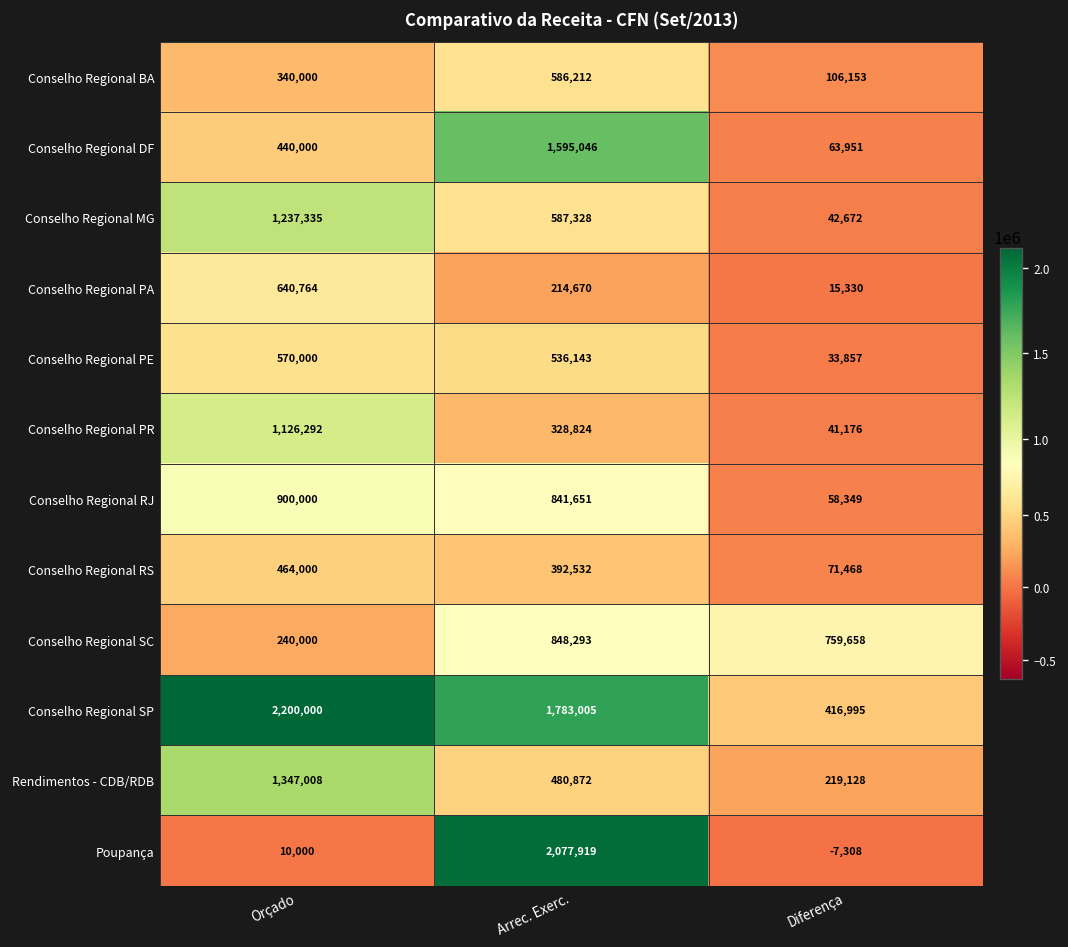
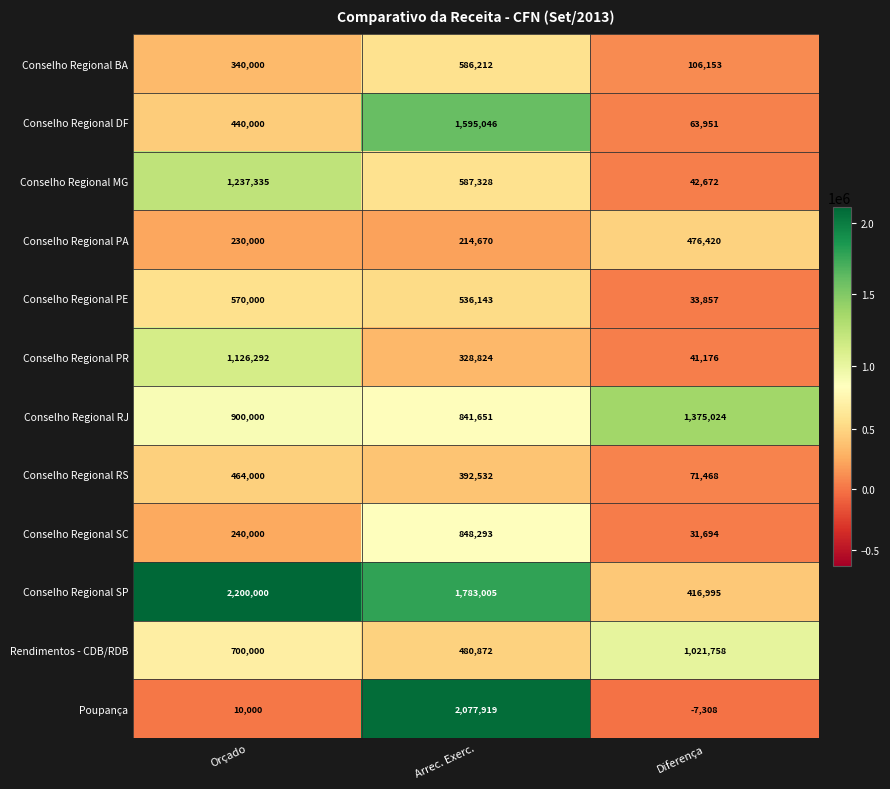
  {
    "Conselho Regional BA": {
      "Orçado": "340,000",
      "Arrec. Exerc.": "586,212",
      "Diferença": "106,153"
    },
    "Conselho Regional DF": {
      "Orçado": "440,000",
      "Arrec. Exerc.": "1,595,046",
      "Diferença": "63,951"
    },
    "Conselho Regional MG": {
      "Orçado": "1,237,335",
      "Arrec. Exerc.": "587,328",
      "Diferença": "42,672"
    },
    "Conselho Regional PA": {
-     "Orçado": "640,764",
+     "Orçado": "230,000",
      "Arrec. Exerc.": "214,670",
-     "Diferença": "15,330"
+     "Diferença": "476,420"
    },
    "Conselho Regional PE": {
      "Orçado": "570,000",
      "Arrec. Exerc.": "536,143",
      "Diferença": "33,857"
    },
    "Conselho Regional PR": {
      "Orçado": "1,126,292",
      "Arrec. Exerc.": "328,824",
      "Diferença": "41,176"
    },
    "Conselho Regional RJ": {
      "Orçado": "900,000",
      "Arrec. Exerc.": "841,651",
-     "Diferença": "58,349"
+     "Diferença": "1,375,024"
    },
    "Conselho Regional RS": {
      "Orçado": "464,000",
      "Arrec. Exerc.": "392,532",
      "Diferença": "71,468"
    },
    "Conselho Regional SC": {
      "Orçado": "240,000",
      "Arrec. Exerc.": "848,293",
-     "Diferença": "759,658"
+     "Diferença": "31,694"
    },
    "Conselho Regional SP": {
      "Orçado": "2,200,000",
      "Arrec. Exerc.": "1,783,005",
      "Diferença": "416,995"
    },
    "Rendimentos - CDB/RDB": {
-     "Orçado": "1,347,008",
+     "Orçado": "700,000",
      "Arrec. Exerc.": "480,872",
-     "Diferença": "219,128"
+     "Diferença": "1,021,758"
    },
    "Poupança": {
      "Orçado": "10,000",
      "Arrec. Exerc.": "2,077,919",
      "Diferença": "-7,308"
    }
  }
